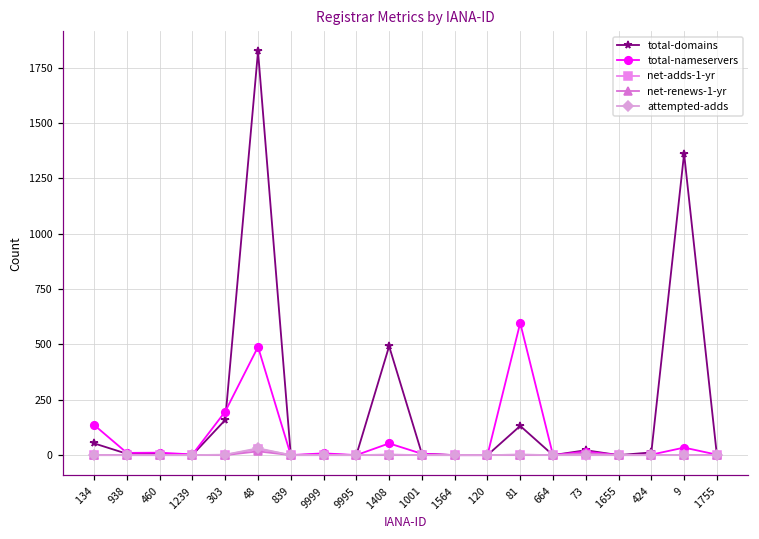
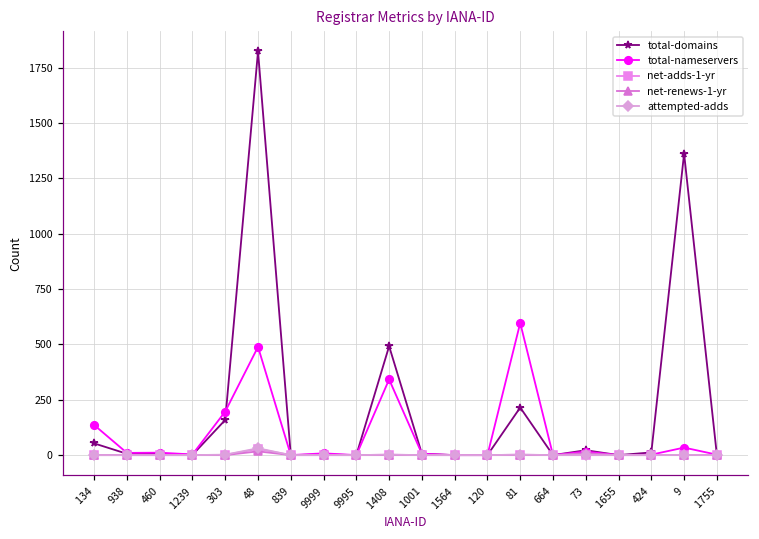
  {
    "total-domains": {
      "134": 50,
      "303": 160,
      "48": 1820,
      "1408": 490,
-     "81": 130,
+     "81": 220,
      "9": 1360
    },
    "total-nameservers": {
      "134": 140,
      "303": 200,
      "48": 490,
-     "1408": 50,
+     "1408": 340,
      "81": 600,
      "9": 30
    }
  }
